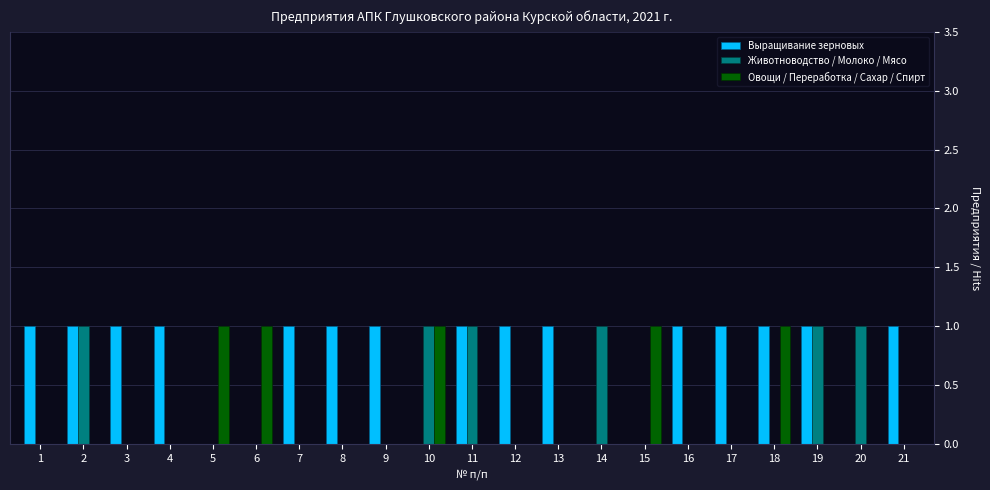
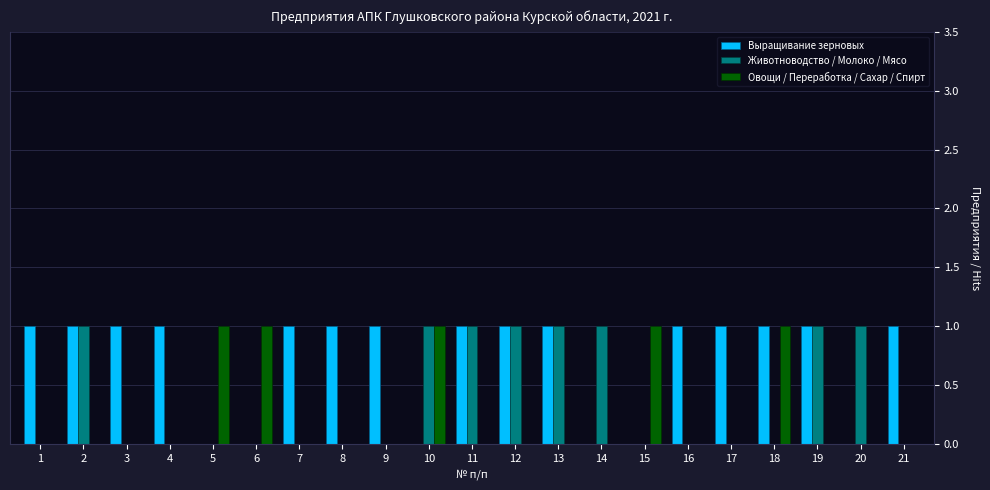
  {
    "Выращивание зерновых": {
      "1": 1,
      "2": 1,
      "3": 1,
      "4": 1,
      "5": 0,
      "6": 0,
      "7": 1,
      "8": 1,
      "9": 1,
      "10": 0,
      "11": 1,
      "12": 1,
      "13": 1,
      "14": 0,
      "15": 0,
      "16": 1,
      "17": 1,
      "18": 1,
      "19": 1,
      "20": 0,
      "21": 1
    },
    "Животноводство / Молоко / Мясо": {
      "1": 0,
      "2": 1,
      "3": 0,
      "4": 0,
      "5": 0,
      "6": 0,
      "7": 0,
      "8": 0,
      "9": 0,
      "10": 1,
      "11": 1,
-     "12": 0,
-     "13": 0,
+     "12": 1,
+     "13": 1,
      "14": 1,
      "15": 0,
      "16": 0,
      "17": 0,
      "18": 0,
      "19": 1,
      "20": 1,
      "21": 0
    },
    "Овощи / Переработка / Сахар / Спирт": {
      "1": 0,
      "2": 0,
      "3": 0,
      "4": 0,
      "5": 1,
      "6": 1,
      "7": 0,
      "8": 0,
      "9": 0,
      "10": 1,
      "11": 0,
      "12": 0,
      "13": 0,
      "14": 0,
      "15": 1,
      "16": 0,
      "17": 0,
      "18": 1,
      "19": 0,
      "20": 0,
      "21": 0
    }
  }
